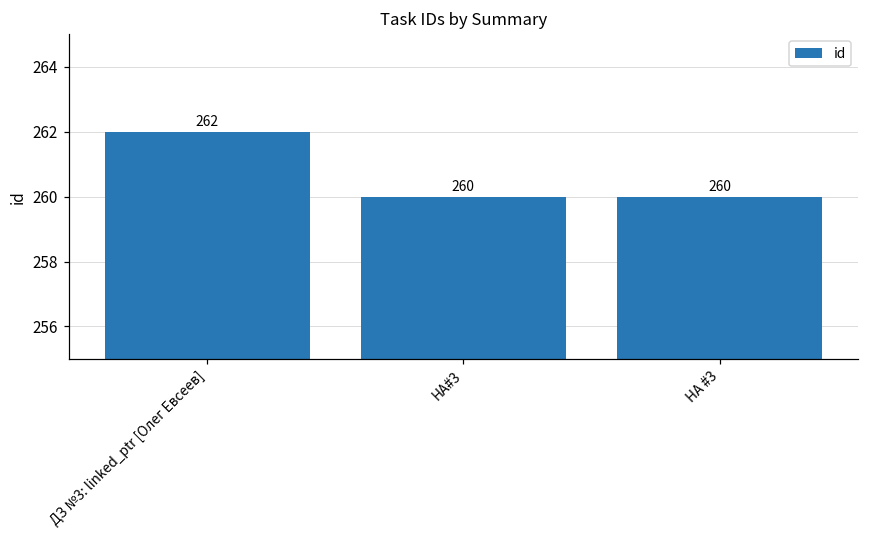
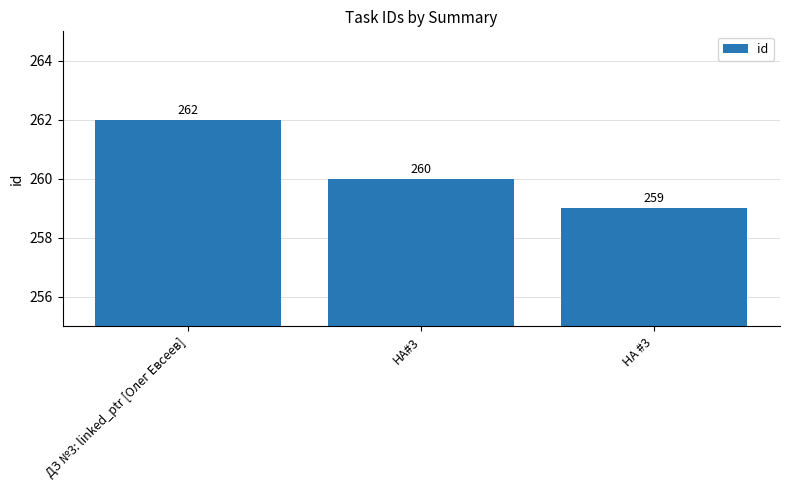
  {
    "ДЗ №3: linked_ptr [Олег Евсеев]": 262,
    "HA#3": 260,
-   "HA #3": 260
+   "HA #3": 259
  }
